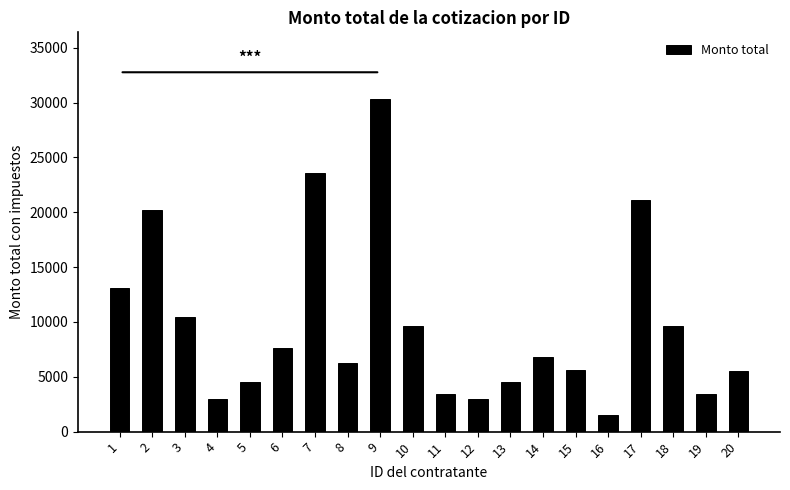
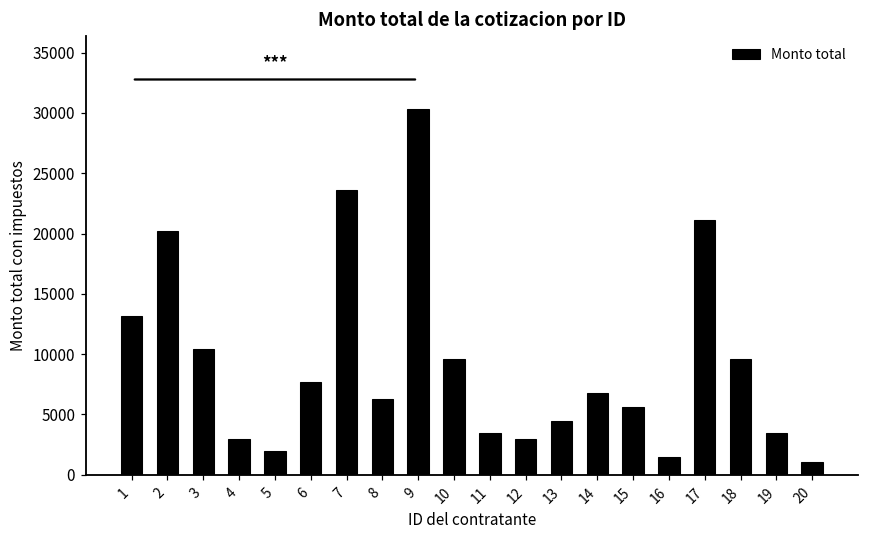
  {
    "1": 13100,
    "2": 20200,
    "3": 10400,
    "4": 2900,
-   "5": 4500,
+   "5": 2000,
    "6": 7700,
    "7": 23600,
    "8": 6300,
    "9": 30300,
    "10": 9600,
    "11": 3400,
    "12": 2900,
    "13": 4500,
    "14": 6800,
    "15": 5700,
    "16": 1500,
    "17": 21200,
    "18": 9600,
    "19": 3400,
-   "20": 5500
+   "20": 1000
  }
